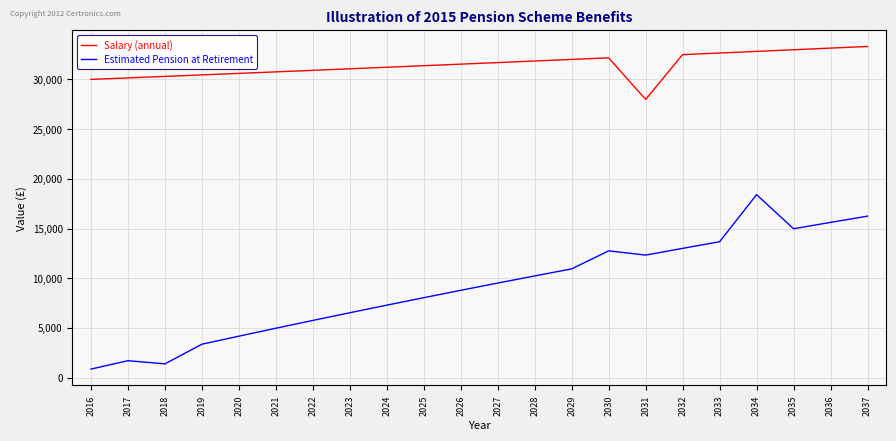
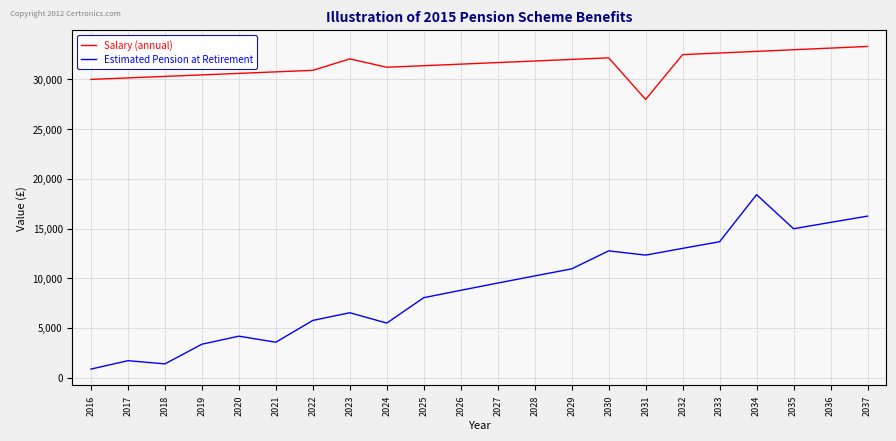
  {
    "Salary (annual)": {
      "2016": "30,000",
      "2017": "30,000",
      "2018": "30,000",
      "2019": "30,000",
      "2020": "31,000",
      "2021": "31,000",
      "2022": "31,000",
-     "2023": "31,000",
+     "2023": "32,000",
      "2024": "31,000",
      "2025": "31,000",
      "2026": "32,000",
      "2027": "32,000",
      "2028": "32,000",
      "2029": "32,000",
      "2030": "32,000",
      "2031": "28,000",
      "2032": "32,000",
      "2033": "33,000",
      "2034": "33,000",
      "2035": "33,000",
      "2036": "33,000",
      "2037": "33,000"
    },
    "Estimated Pension at Retirement": {
      "2016": "1,000",
      "2017": "2,000",
      "2018": "1,000",
      "2019": "3,000",
      "2020": "4,000",
-     "2021": "5,000",
+     "2021": "4,000",
      "2022": "6,000",
      "2023": "7,000",
-     "2024": "7,000",
+     "2024": "5,000",
      "2025": "8,000",
      "2026": "9,000",
      "2027": "10,000",
      "2028": "10,000",
      "2029": "11,000",
      "2030": "13,000",
      "2031": "12,000",
      "2032": "13,000",
      "2033": "14,000",
      "2034": "18,000",
      "2035": "15,000",
      "2036": "16,000",
      "2037": "16,000"
    }
  }
